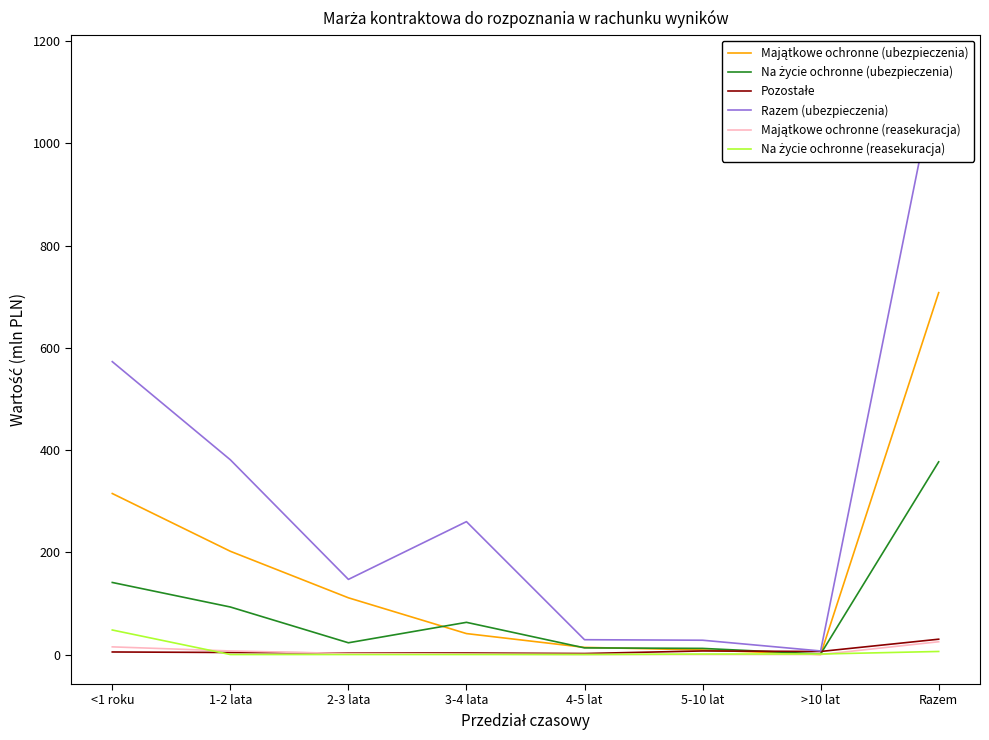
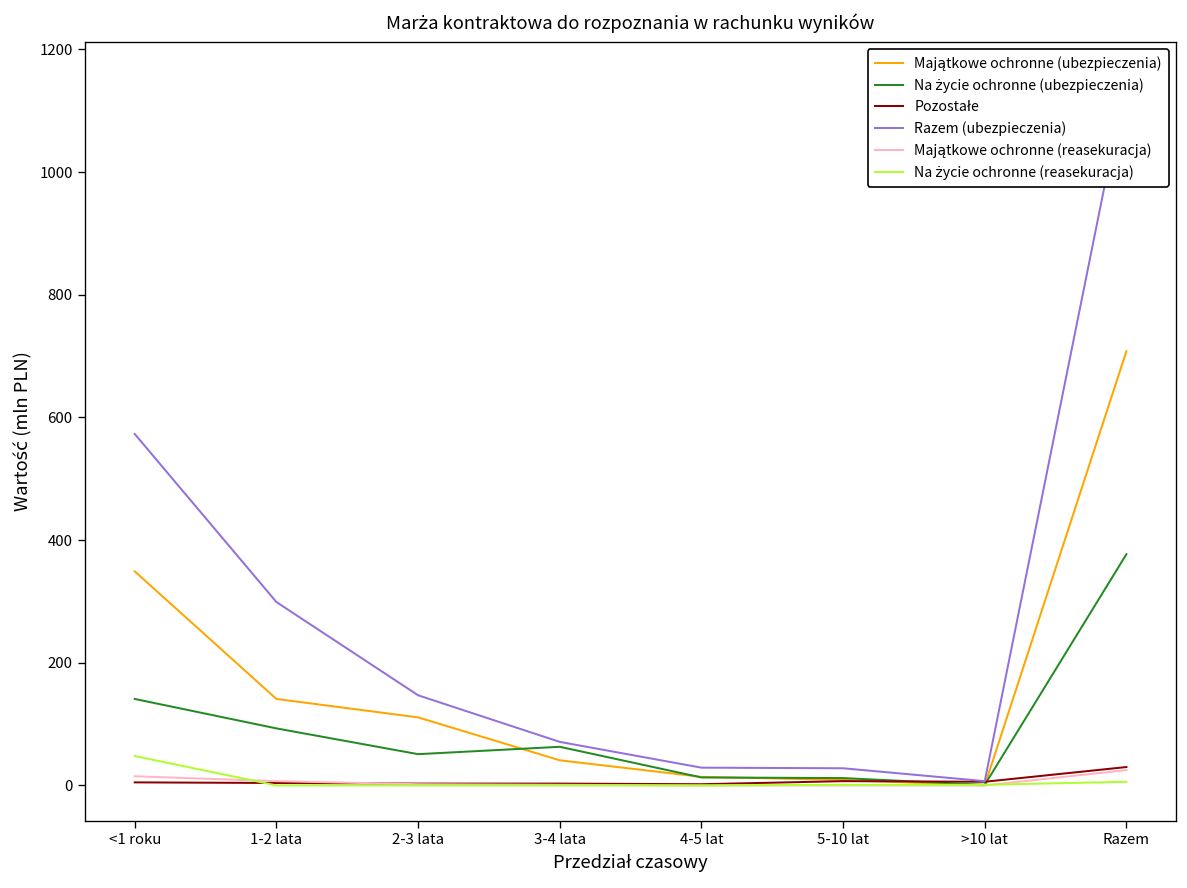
  {
    "Majątkowe ochronne (ubezpieczenia)": {
-     "<1 roku": 320,
-     "1-2 lata": 200,
+     "<1 roku": 350,
+     "1-2 lata": 140,
      "2-3 lata": 110,
      "3-4 lata": 40,
      "Razem": 710
    },
    "Na życie ochronne (ubezpieczenia)": {
      "<1 roku": 140,
      "1-2 lata": 90,
-     "2-3 lata": 20,
+     "2-3 lata": 50,
      "3-4 lata": 60,
      "Razem": 380
    },
    "Pozostałe": {
      "<1 roku": 10,
      "Razem": 30
    },
    "Razem (ubezpieczenia)": {
      "<1 roku": 570,
-     "1-2 lata": 380,
+     "1-2 lata": 300,
      "2-3 lata": 150,
-     "3-4 lata": 260,
+     "3-4 lata": 70,
      "4-5 lat": 30,
      "5-10 lat": 30
    },
    "Majątkowe ochronne (reasekuracja)": {
      "<1 roku": 20,
      "Razem": 30
    },
    "Na życie ochronne (reasekuracja)": {
      "<1 roku": 50,
      "Razem": 10
    }
  }
